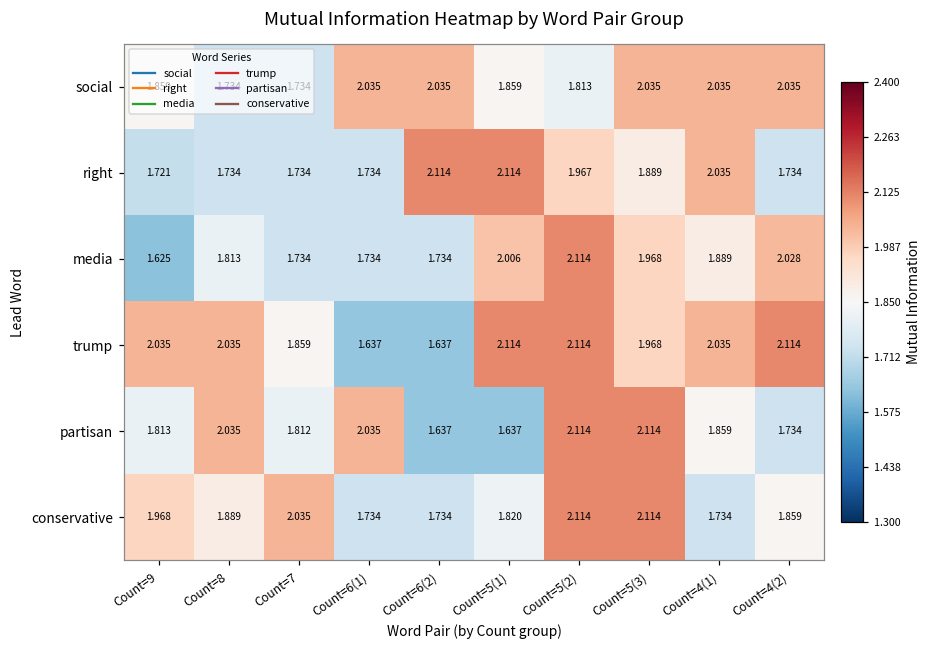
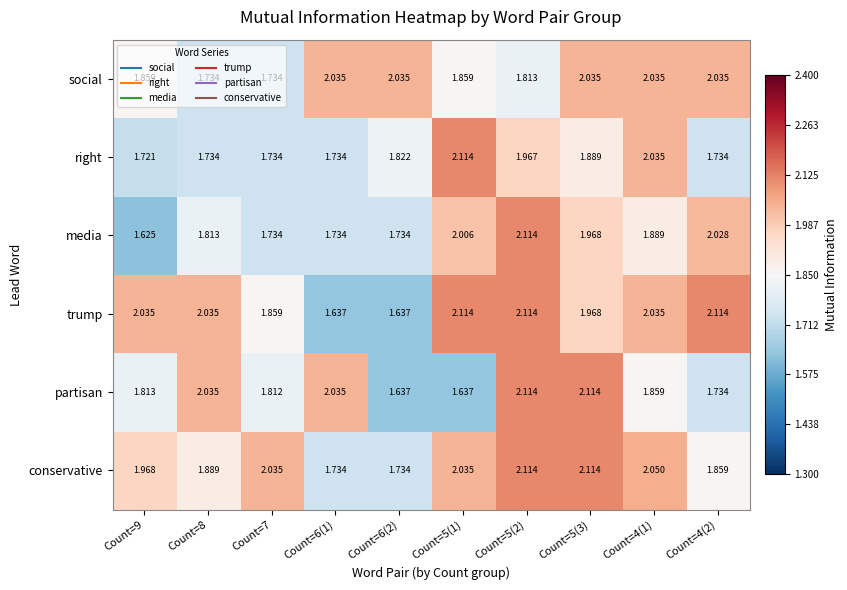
  {
    "social": {
      "Count=6(1)": 2.035,
      "Count=6(2)": 2.035,
      "Count=5(1)": 1.859,
      "Count=5(2)": 1.813,
      "Count=5(3)": 2.035,
      "Count=4(1)": 2.035,
      "Count=4(2)": 2.035
    },
    "right": {
      "Count=9": 1.721,
      "Count=8": 1.734,
      "Count=7": 1.734,
      "Count=6(1)": 1.734,
-     "Count=6(2)": 2.114,
+     "Count=6(2)": 1.822,
      "Count=5(1)": 2.114,
      "Count=5(2)": 1.967,
      "Count=5(3)": 1.889,
      "Count=4(1)": 2.035,
      "Count=4(2)": 1.734
    },
    "media": {
      "Count=9": 1.625,
      "Count=8": 1.813,
      "Count=7": 1.734,
      "Count=6(1)": 1.734,
      "Count=6(2)": 1.734,
      "Count=5(1)": 2.006,
      "Count=5(2)": 2.114,
      "Count=5(3)": 1.968,
      "Count=4(1)": 1.889,
      "Count=4(2)": 2.028
    },
    "trump": {
      "Count=9": 2.035,
      "Count=8": 2.035,
      "Count=7": 1.859,
      "Count=6(1)": 1.637,
      "Count=6(2)": 1.637,
      "Count=5(1)": 2.114,
      "Count=5(2)": 2.114,
      "Count=5(3)": 1.968,
      "Count=4(1)": 2.035,
      "Count=4(2)": 2.114
    },
    "partisan": {
      "Count=9": 1.813,
      "Count=8": 2.035,
      "Count=7": 1.812,
      "Count=6(1)": 2.035,
      "Count=6(2)": 1.637,
      "Count=5(1)": 1.637,
      "Count=5(2)": 2.114,
      "Count=5(3)": 2.114,
      "Count=4(1)": 1.859,
      "Count=4(2)": 1.734
    },
    "conservative": {
      "Count=9": 1.968,
      "Count=8": 1.889,
      "Count=7": 2.035,
      "Count=6(1)": 1.734,
      "Count=6(2)": 1.734,
-     "Count=5(1)": 1.820,
+     "Count=5(1)": 2.035,
      "Count=5(2)": 2.114,
      "Count=5(3)": 2.114,
-     "Count=4(1)": 1.734,
+     "Count=4(1)": 2.050,
      "Count=4(2)": 1.859
    }
  }
